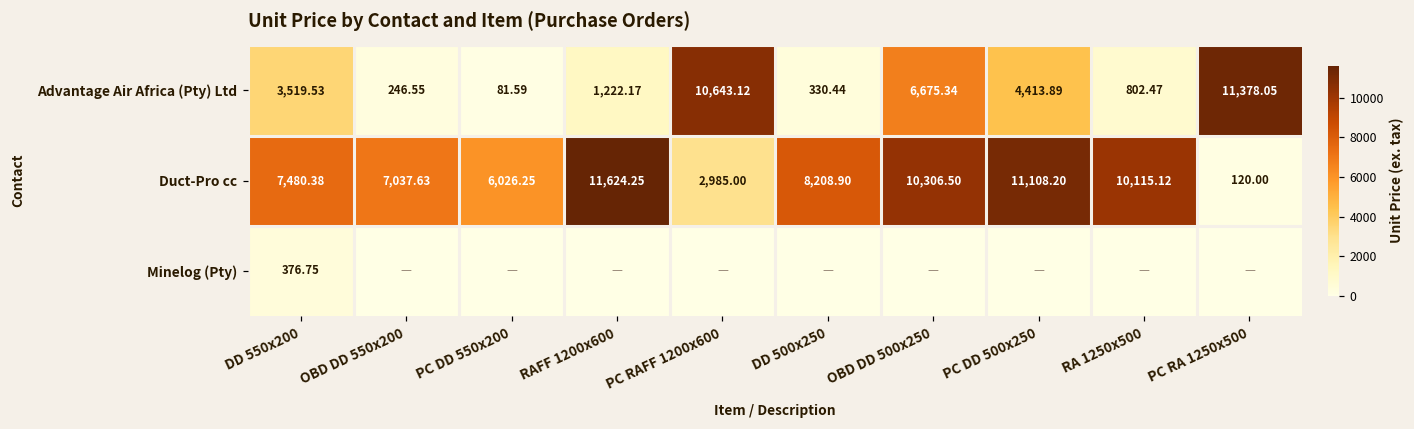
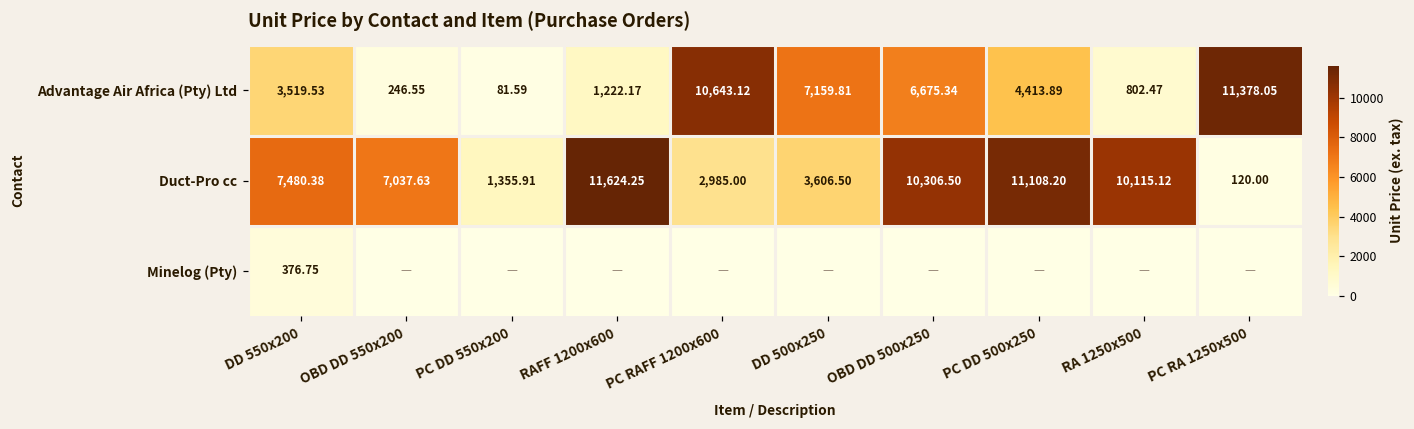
  {
    "Advantage Air Africa (Pty) Ltd": {
      "DD 550x200": "3,519.53",
      "OBD DD 550x200": "246.55",
      "PC DD 550x200": "81.59",
      "RAFF 1200x600": "1,222.17",
      "PC RAFF 1200x600": "10,643.12",
-     "DD 500x250": "330.44",
+     "DD 500x250": "7,159.81",
      "OBD DD 500x250": "6,675.34",
      "PC DD 500x250": "4,413.89",
      "RA 1250x500": "802.47",
      "PC RA 1250x500": "11,378.05"
    },
    "Duct-Pro cc": {
      "DD 550x200": "7,480.38",
      "OBD DD 550x200": "7,037.63",
-     "PC DD 550x200": "6,026.25",
+     "PC DD 550x200": "1,355.91",
      "RAFF 1200x600": "11,624.25",
      "PC RAFF 1200x600": "2,985.00",
-     "DD 500x250": "8,208.90",
+     "DD 500x250": "3,606.50",
      "OBD DD 500x250": "10,306.50",
      "PC DD 500x250": "11,108.20",
      "RA 1250x500": "10,115.12",
      "PC RA 1250x500": "120.00"
    },
    "Minelog (Pty)": {
      "DD 550x200": "376.75"
    }
  }
